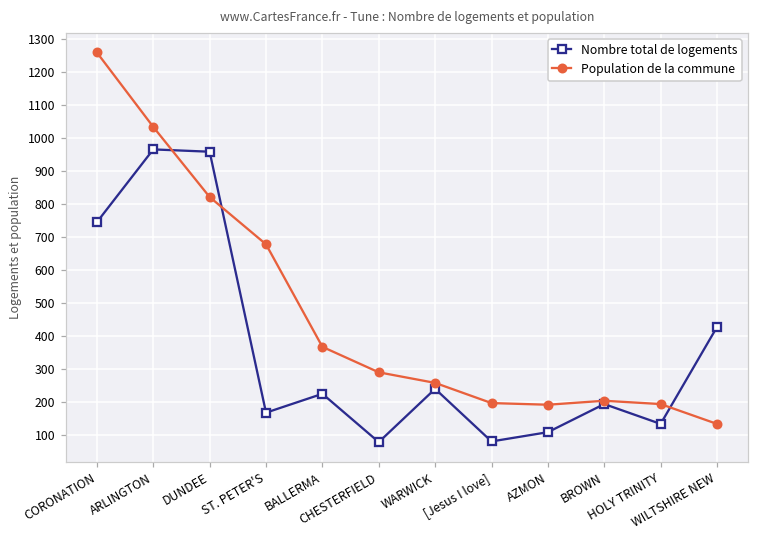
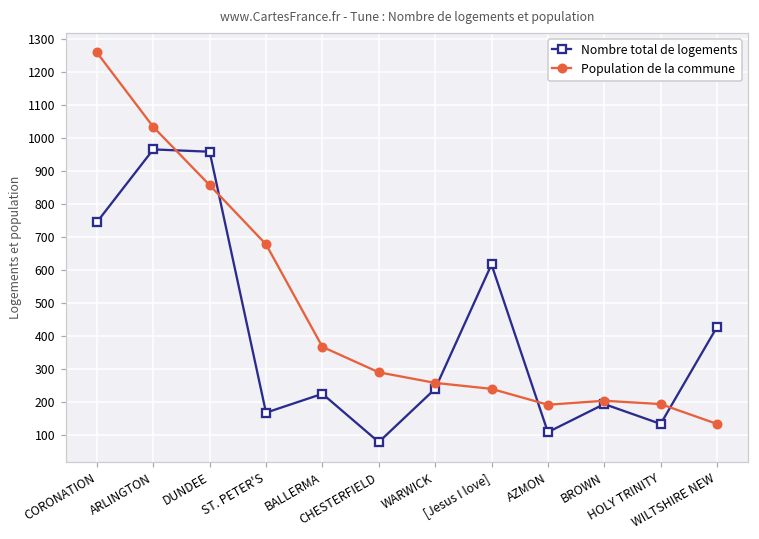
  {
    "Nombre total de logements": {
      "CORONATION": 750,
      "ARLINGTON": 970,
      "DUNDEE": 960,
      "ST. PETER'S": 170,
      "BALLERMA": 230,
      "CHESTERFIELD": 80,
      "WARWICK": 240,
-     "[Jesus I love]": 80,
+     "[Jesus I love]": 620,
      "AZMON": 110,
      "BROWN": 200,
      "HOLY TRINITY": 140,
      "WILTSHIRE NEW": 430
    },
    "Population de la commune": {
      "CORONATION": 1260,
      "ARLINGTON": 1030,
-     "DUNDEE": 820,
+     "DUNDEE": 860,
      "ST. PETER'S": 680,
      "BALLERMA": 370,
      "CHESTERFIELD": 290,
      "WARWICK": 260,
-     "[Jesus I love]": 200,
+     "[Jesus I love]": 240,
      "AZMON": 190,
      "BROWN": 210,
      "HOLY TRINITY": 200,
      "WILTSHIRE NEW": 140
    }
  }
